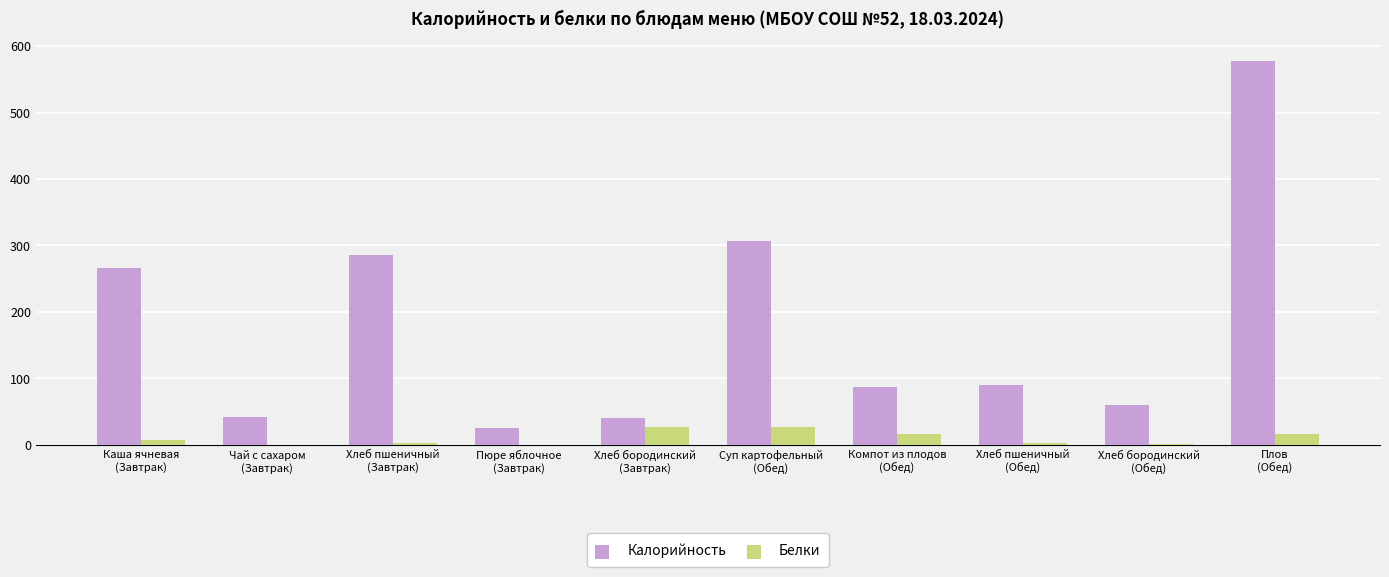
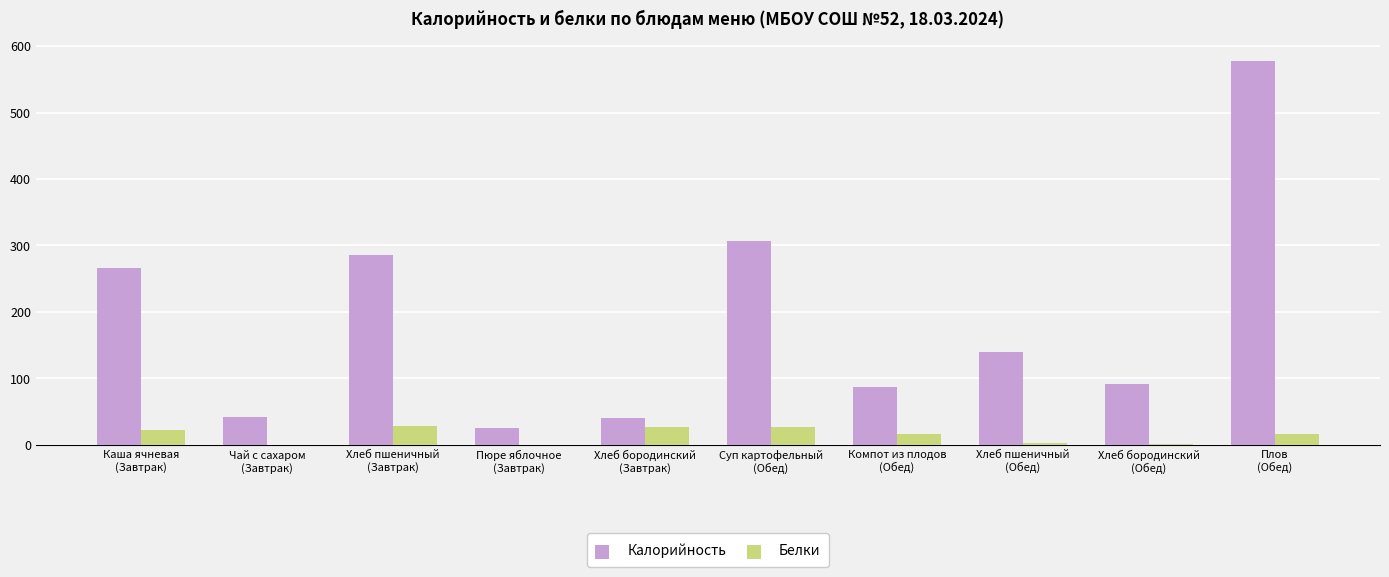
  {
    "Калорийность": {
      "Каша ячневая (Завтрак)": 270,
      "Чай с сахаром (Завтрак)": 40,
      "Хлеб пшеничный (Завтрак)": 290,
      "Пюре яблочное (Завтрак)": 20,
      "Хлеб бородинский (Завтрак)": 40,
      "Суп картофельный (Обед)": 310,
      "Компот из плодов (Обед)": 90,
-     "Хлеб пшеничный (Обед)": 90,
-     "Хлеб бородинский (Обед)": 60,
+     "Хлеб пшеничный (Обед)": 140,
+     "Хлеб бородинский (Обед)": 90,
      "Плов (Обед)": 580
    },
    "Белки": {
-     "Каша ячневая (Завтрак)": 10,
-     "Хлеб пшеничный (Завтрак)": 0,
+     "Каша ячневая (Завтрак)": 20,
+     "Хлеб пшеничный (Завтрак)": 30,
      "Пюре яблочное (Завтрак)": 0,
      "Хлеб бородинский (Завтрак)": 30,
      "Суп картофельный (Обед)": 30,
      "Компот из плодов (Обед)": 20,
      "Плов (Обед)": 20
    }
  }
